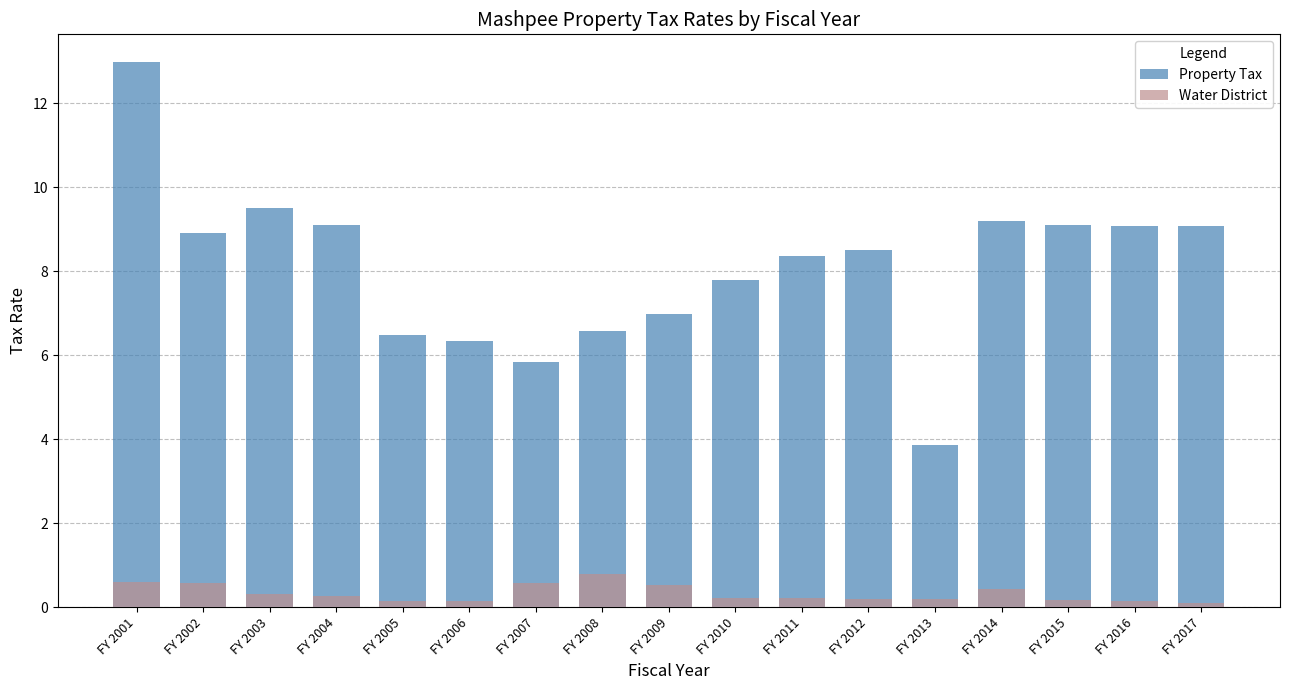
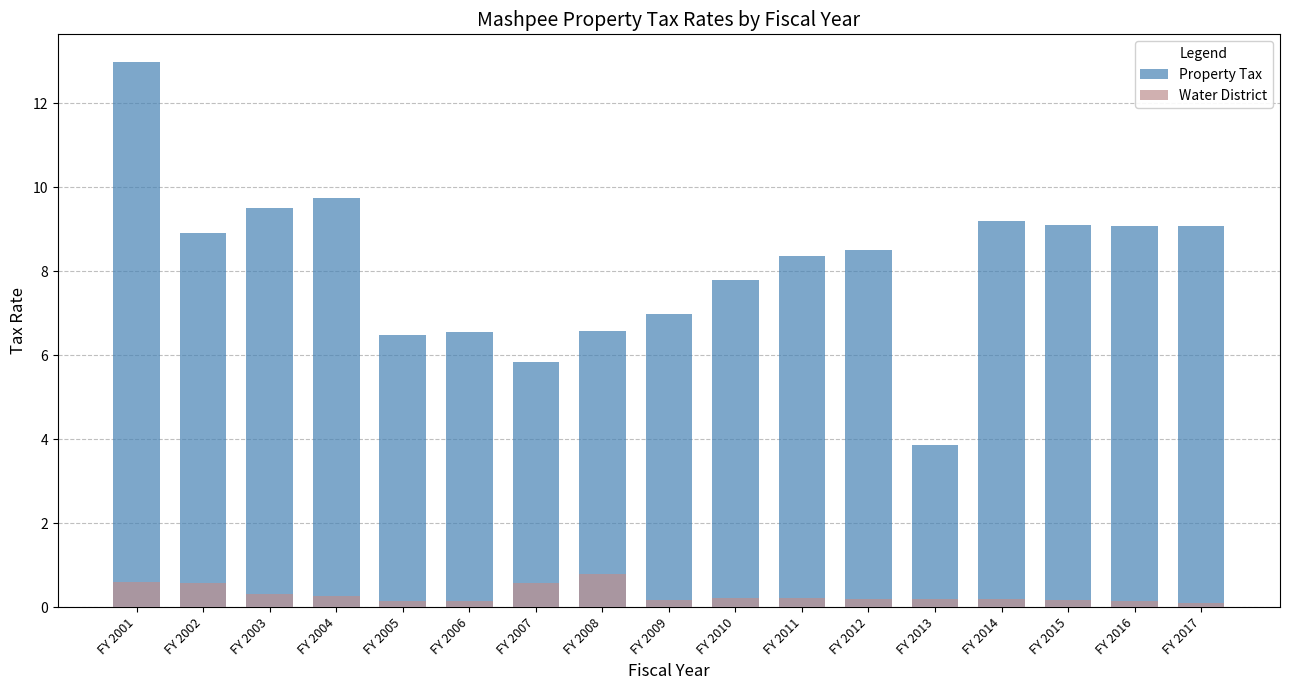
  {
    "Property Tax": {
      "FY 2001": 13.0,
      "FY 2002": 8.9,
      "FY 2003": 9.5,
-     "FY 2004": 9.1,
+     "FY 2004": 9.7,
      "FY 2005": 6.5,
-     "FY 2006": 6.3,
+     "FY 2006": 6.6,
      "FY 2007": 5.8,
      "FY 2008": 6.6,
      "FY 2009": 7.0,
      "FY 2010": 7.8,
      "FY 2011": 8.4,
      "FY 2012": 8.5,
      "FY 2013": 3.9,
      "FY 2014": 9.2,
      "FY 2015": 9.1,
      "FY 2016": 9.1,
      "FY 2017": 9.1
    },
    "Water District": {
-     "FY 2009": 0.5,
-     "FY 2014": 0.4
+     "FY 2009": 0.2,
+     "FY 2014": 0.2
    }
  }
